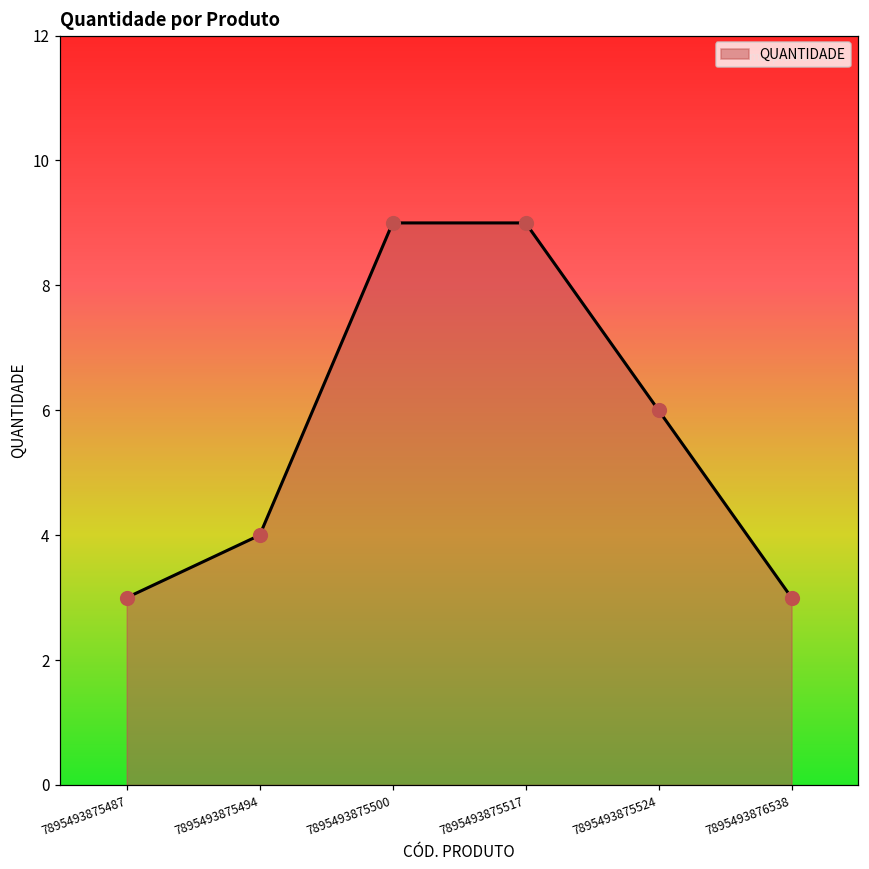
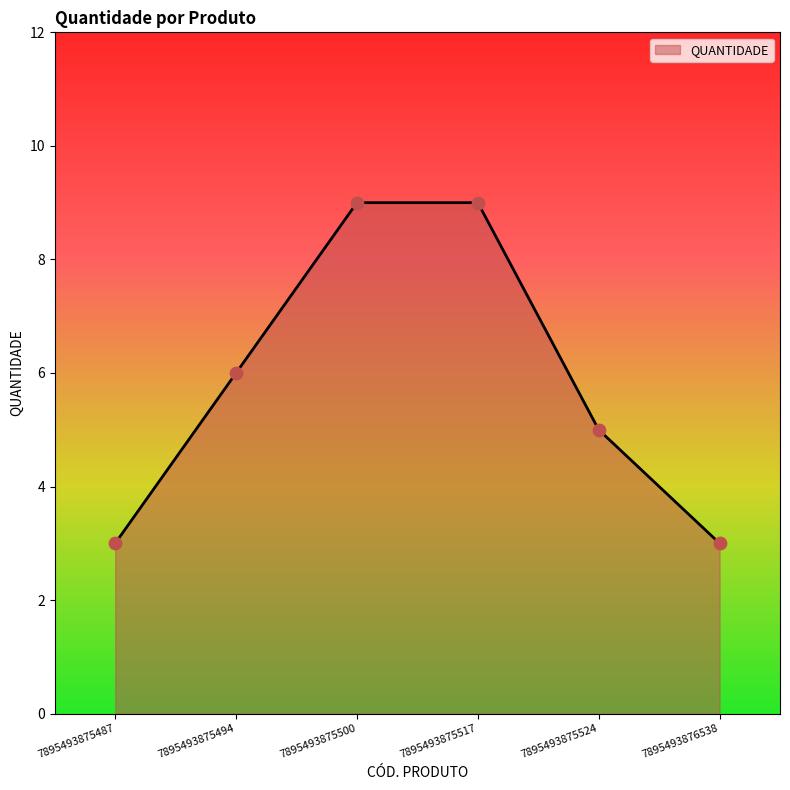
  {
    "7895493875487": 3,
-   "7895493875494": 4,
+   "7895493875494": 6,
    "7895493875500": 9,
    "7895493875517": 9,
-   "7895493875524": 6,
+   "7895493875524": 5,
    "7895493876538": 3
  }
